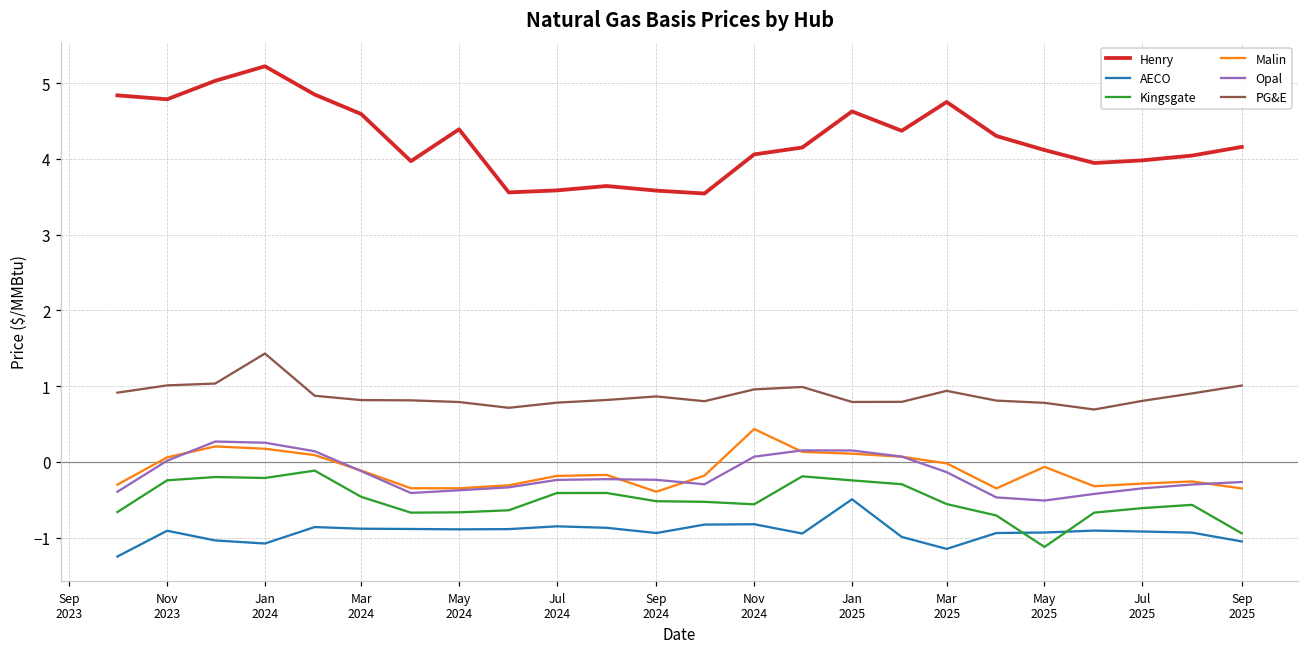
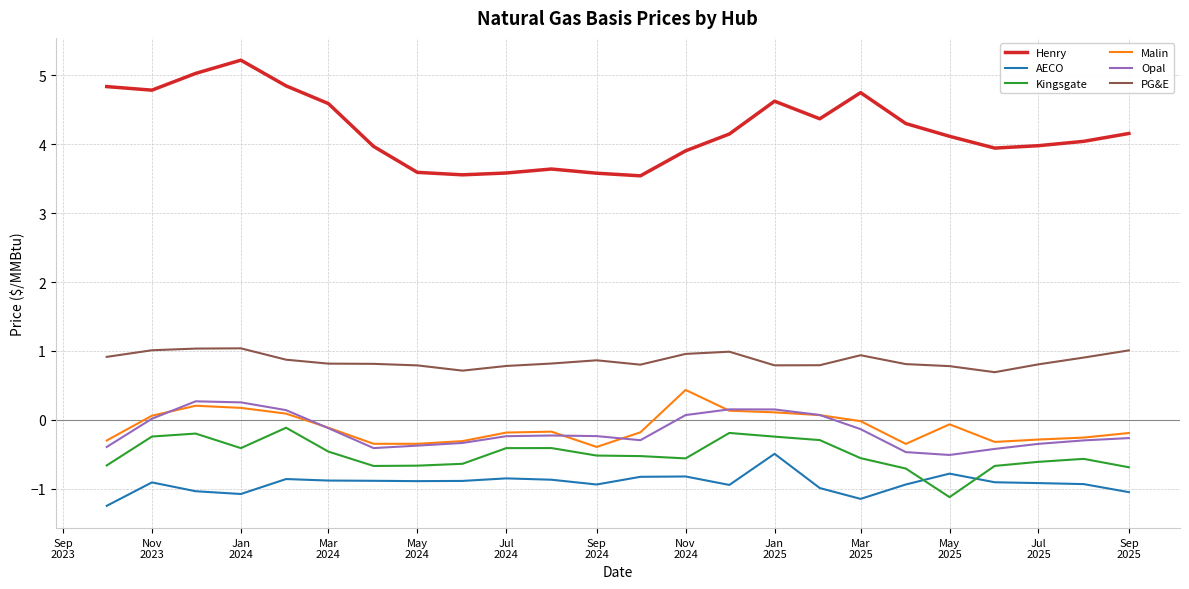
  {
    "Henry": {
      "Nov 2023": 4.8,
      "Jan 2024": 5.2,
      "Mar 2024": 4.6,
-     "May 2024": 4.4,
+     "May 2024": 3.6,
      "Jul 2024": 3.6,
      "Sep 2024": 3.6,
-     "Nov 2024": 4.1,
+     "Nov 2024": 3.9,
      "Jan 2025": 4.6,
      "Mar 2025": 4.7,
      "May 2025": 4.1,
      "Jul 2025": 4.0,
      "Sep 2025": 4.2
    },
    "AECO": {
      "Nov 2023": -0.9,
      "Jan 2024": -1.1,
      "Mar 2024": -0.9,
      "May 2024": -0.9,
      "Jul 2024": -0.8,
      "Sep 2024": -0.9,
      "Nov 2024": -0.8,
      "Jan 2025": -0.5,
      "Mar 2025": -1.1,
-     "May 2025": -0.9,
+     "May 2025": -0.8,
      "Jul 2025": -0.9,
      "Sep 2025": -1.0
    },
    "Kingsgate": {
      "Nov 2023": -0.2,
-     "Jan 2024": -0.2,
+     "Jan 2024": -0.4,
      "Mar 2024": -0.5,
      "May 2024": -0.7,
      "Jul 2024": -0.4,
      "Sep 2024": -0.5,
      "Nov 2024": -0.6,
      "Jan 2025": -0.2,
      "Mar 2025": -0.6,
      "May 2025": -1.1,
      "Jul 2025": -0.6,
-     "Sep 2025": -0.9
+     "Sep 2025": -0.7
    },
    "Malin": {
      "Nov 2023": 0.1,
      "Jan 2024": 0.2,
      "Jul 2024": -0.2,
      "Sep 2024": -0.4,
      "Nov 2024": 0.4,
      "Jan 2025": 0.1,
      "Mar 2025": 0.0,
      "May 2025": -0.1,
      "Jul 2025": -0.3,
-     "Sep 2025": -0.3
+     "Sep 2025": -0.2
    },
    "Opal": {
      "Nov 2023": 0.0,
      "Jan 2024": 0.3,
      "Jul 2024": -0.2,
      "Sep 2024": -0.2,
      "Nov 2024": 0.1,
      "Jan 2025": 0.2,
      "Mar 2025": -0.1,
      "May 2025": -0.5,
      "Jul 2025": -0.3,
      "Sep 2025": -0.3
    },
    "PG&E": {
      "Nov 2023": 1.0,
-     "Jan 2024": 1.4,
+     "Jan 2024": 1.0,
      "Mar 2024": 0.8,
      "May 2024": 0.8,
      "Jul 2024": 0.8,
      "Sep 2024": 0.9,
      "Nov 2024": 1.0,
      "Jan 2025": 0.8,
      "Mar 2025": 0.9,
      "May 2025": 0.8,
      "Jul 2025": 0.8,
      "Sep 2025": 1.0
    }
  }
